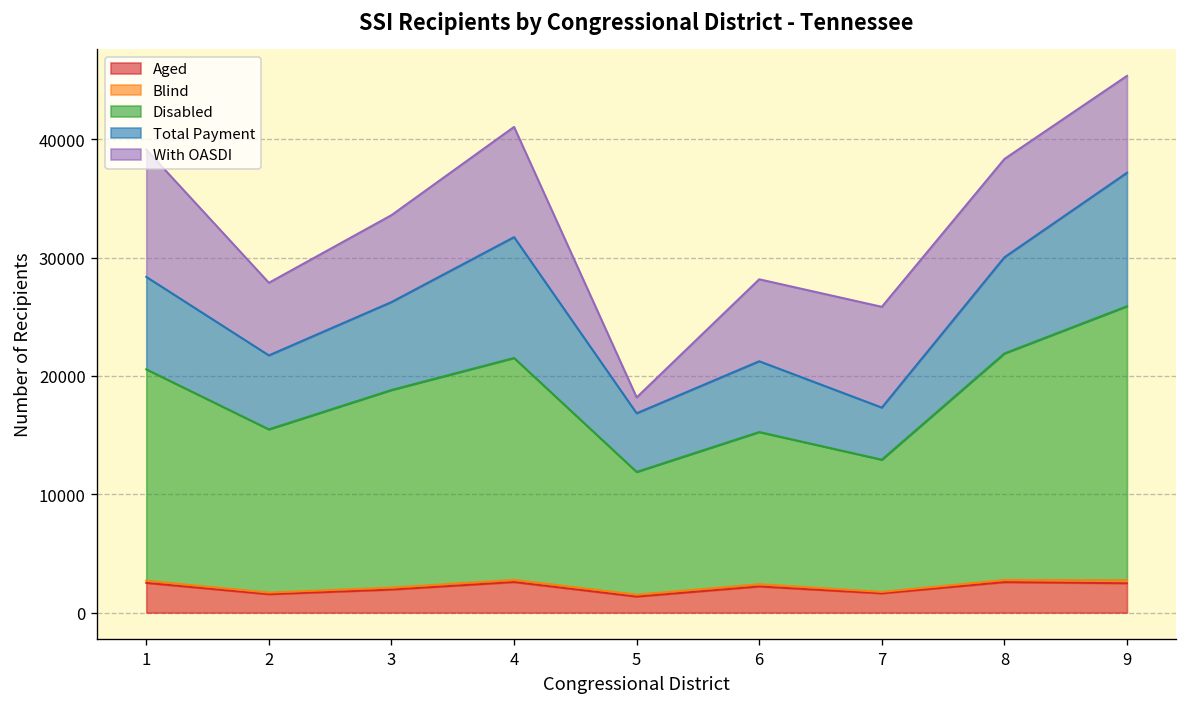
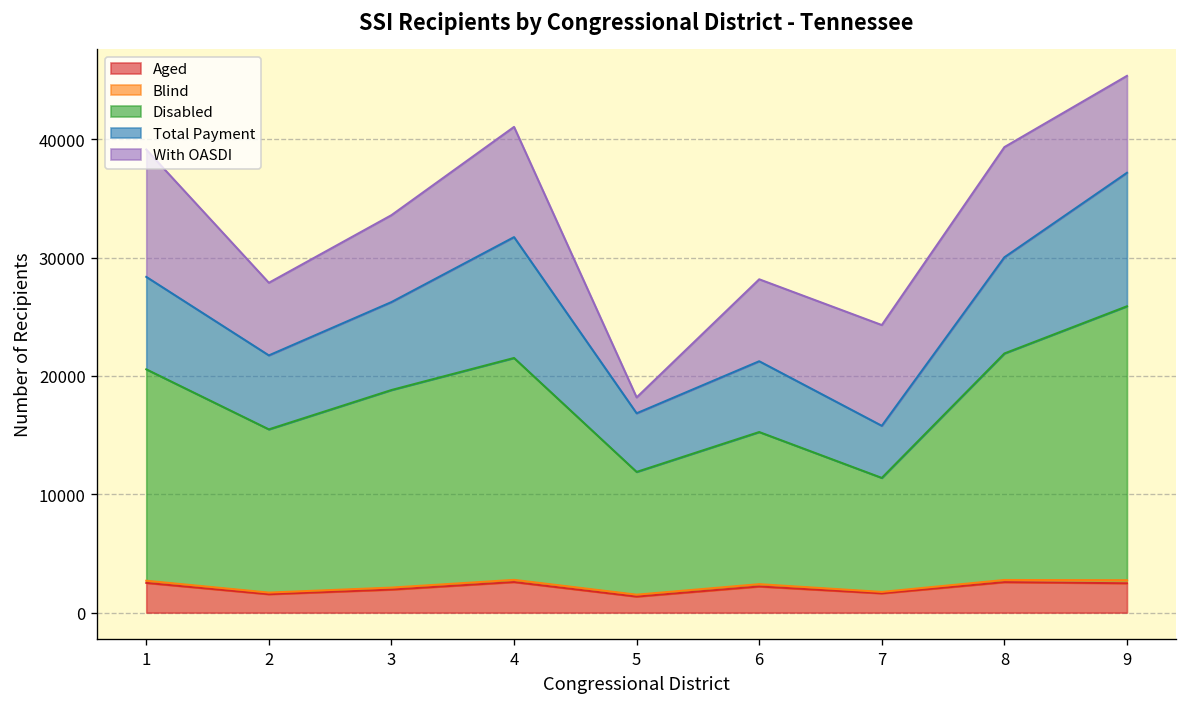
  {
    "Aged": {
      "9": 2000
    },
    "Blind": {
      "9": 0
    },
    "Disabled": {
      "1": 18000,
      "2": 14000,
      "3": 17000,
      "4": 19000,
      "5": 10000,
      "6": 13000,
-     "7": 11000,
+     "7": 10000,
      "8": 19000,
      "9": 23000
    },
    "Total Payment": {
      "1": 8000,
      "2": 6000,
      "3": 7000,
      "4": 10000,
      "5": 5000,
      "6": 6000,
      "7": 4000,
      "8": 8000,
      "9": 11000
    },
    "With OASDI": {
      "2": 6000,
      "3": 7000,
      "4": 9000,
      "5": 1000,
      "6": 7000,
      "7": 9000,
-     "8": 8000,
+     "8": 9000,
      "9": 8000
    }
  }
